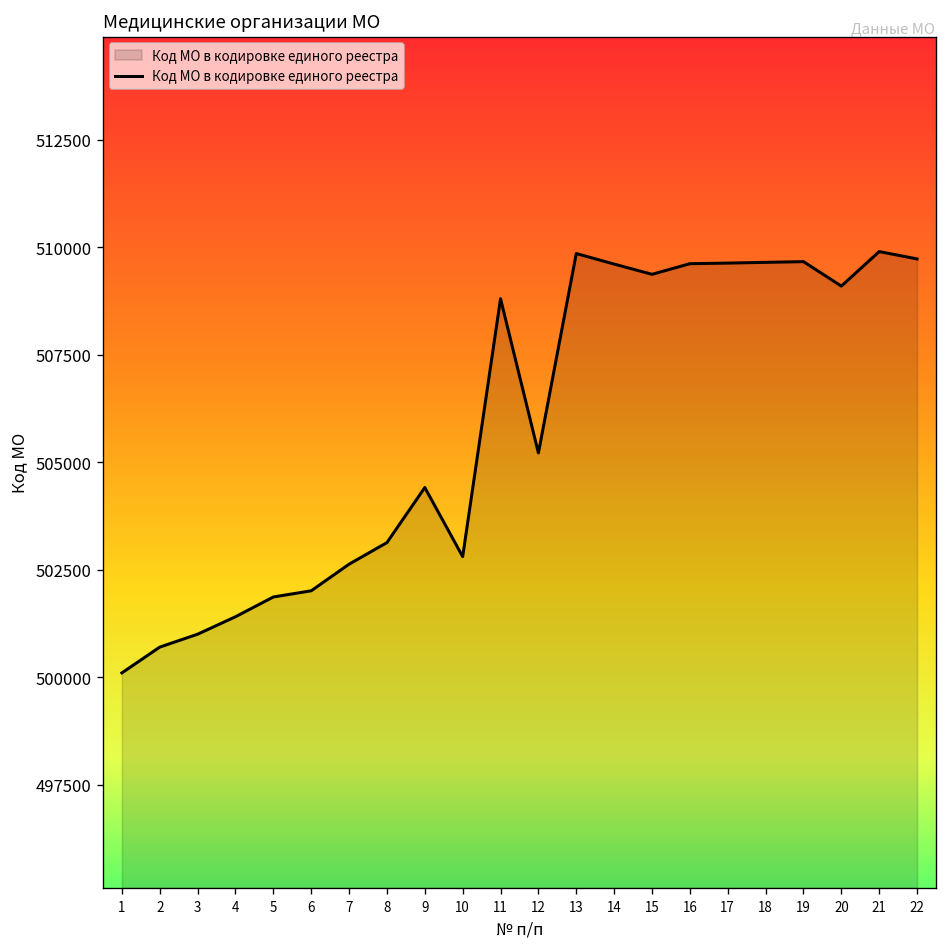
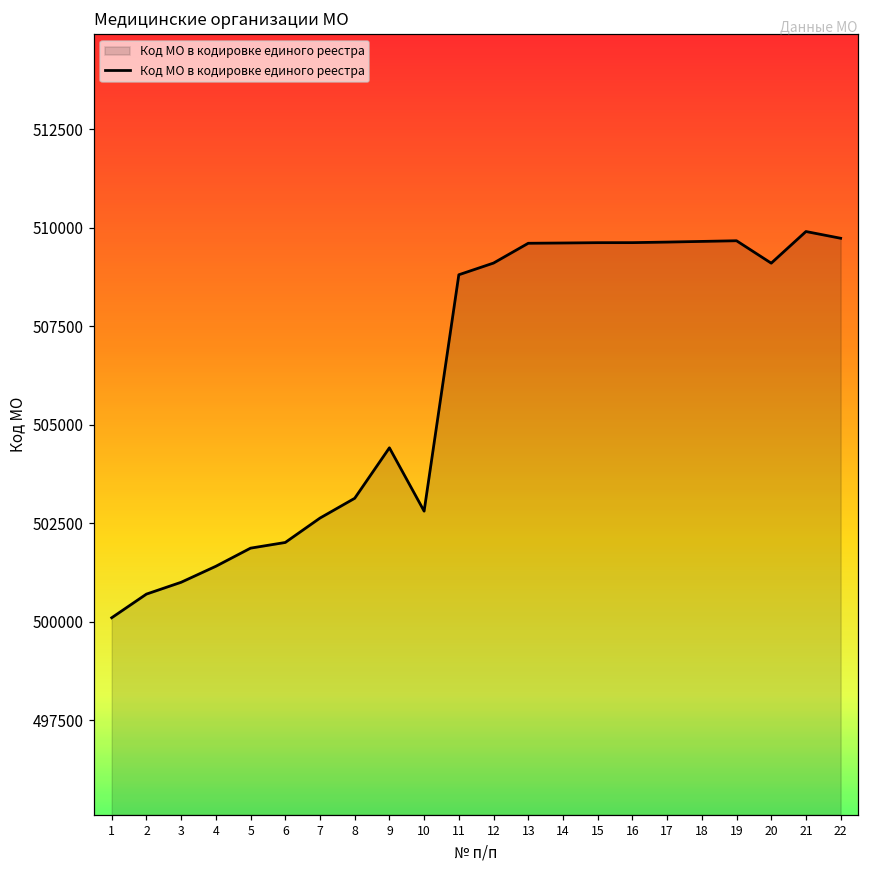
  {
    "1": 500100,
    "2": 500700,
    "3": 501000,
    "4": 501400,
    "5": 501900,
    "6": 502000,
    "7": 502600,
    "8": 503100,
    "9": 504400,
    "10": 502800,
    "11": 508800,
-   "12": 505200,
-   "13": 509900,
+   "12": 509100,
+   "13": 509600,
    "14": 509600,
-   "15": 509400,
+   "15": 509600,
    "16": 509600,
    "17": 509600,
    "18": 509700,
    "19": 509700,
    "20": 509100,
    "21": 509900,
    "22": 509700
  }
